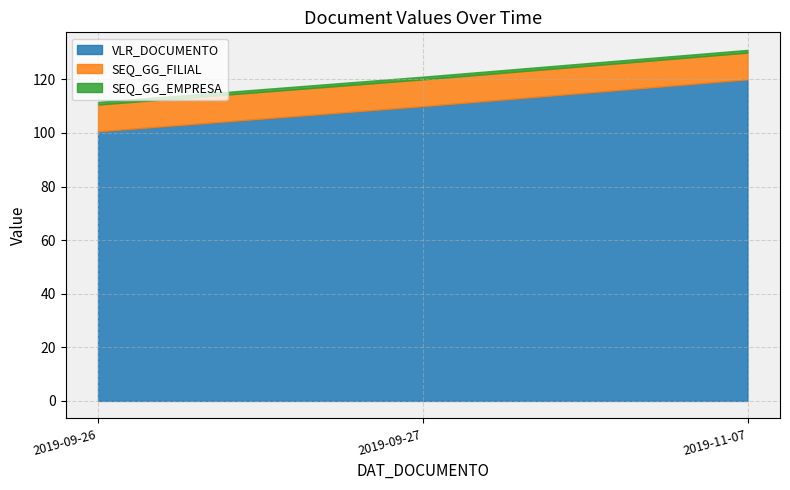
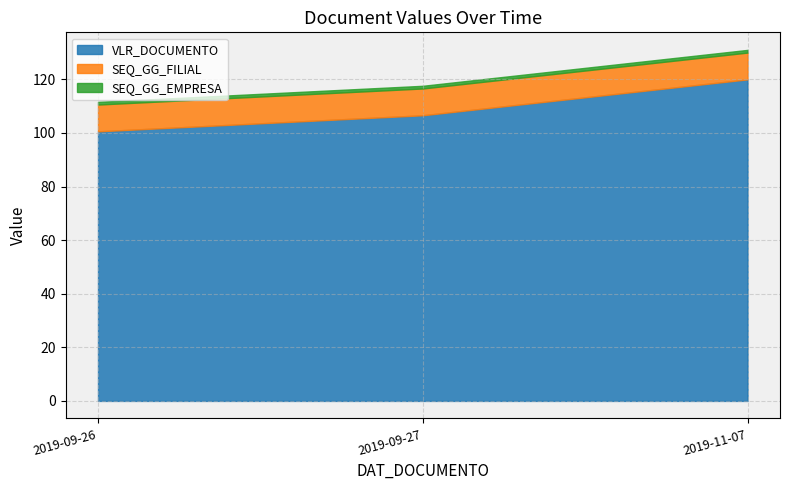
  {
    "VLR_DOCUMENTO": {
      "2019-09-26": 101,
-     "2019-09-27": 110,
+     "2019-09-27": 107,
      "2019-11-07": 120
    },
    "SEQ_GG_FILIAL": {
      "2019-09-26": 10,
      "2019-09-27": 10,
      "2019-11-07": 10
    },
    "SEQ_GG_EMPRESA": {
      "2019-09-26": 1,
      "2019-09-27": 1,
      "2019-11-07": 1
    }
  }
